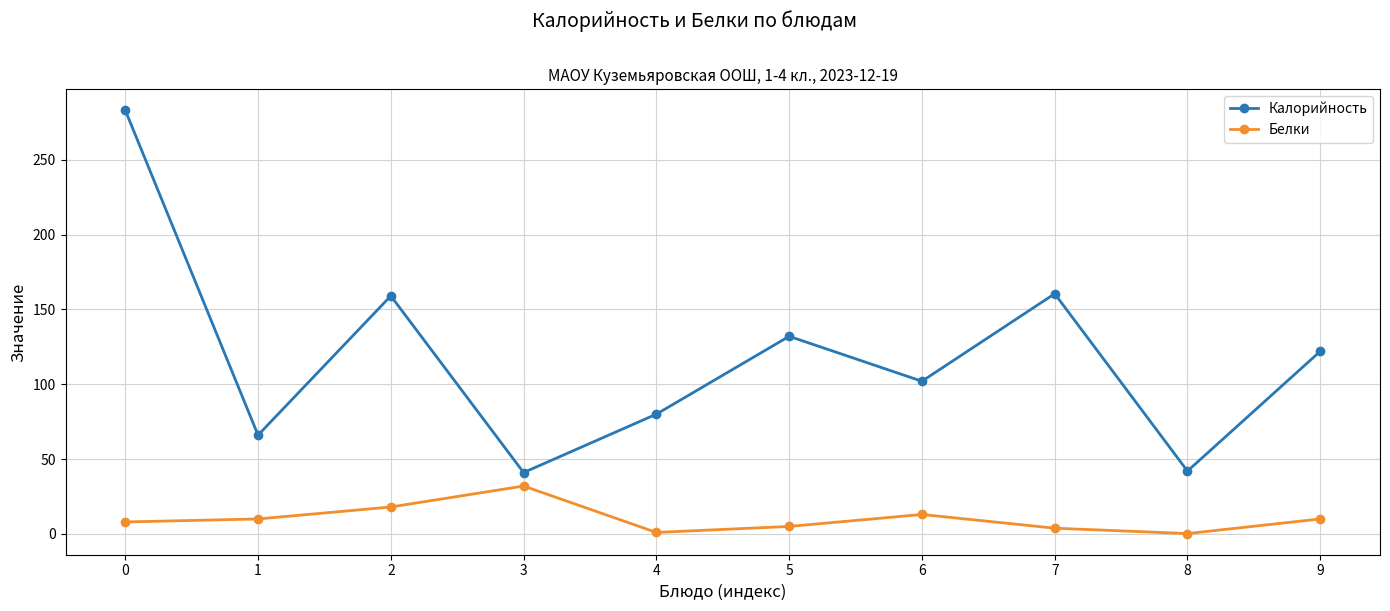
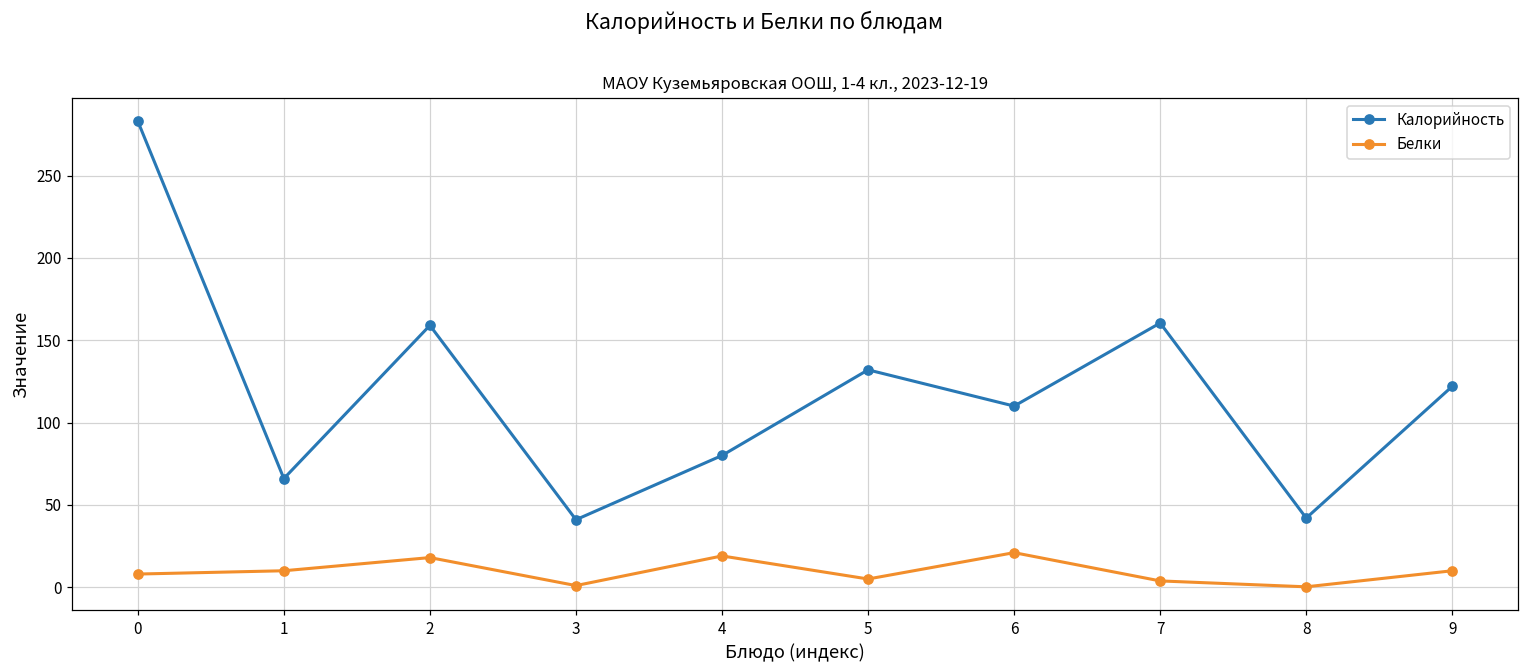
  {
    "Калорийность": {
      "0": 283,
      "1": 66,
      "2": 159,
      "3": 41,
      "4": 80,
      "5": 132,
-     "6": 102,
+     "6": 110,
      "7": 160,
      "8": 42,
      "9": 122
    },
    "Белки": {
      "0": 8,
      "1": 10,
      "2": 18,
-     "3": 32,
-     "4": 1,
+     "3": 1,
+     "4": 19,
      "5": 5,
-     "6": 13,
+     "6": 21,
      "7": 4,
      "8": 0,
      "9": 10
    }
  }
